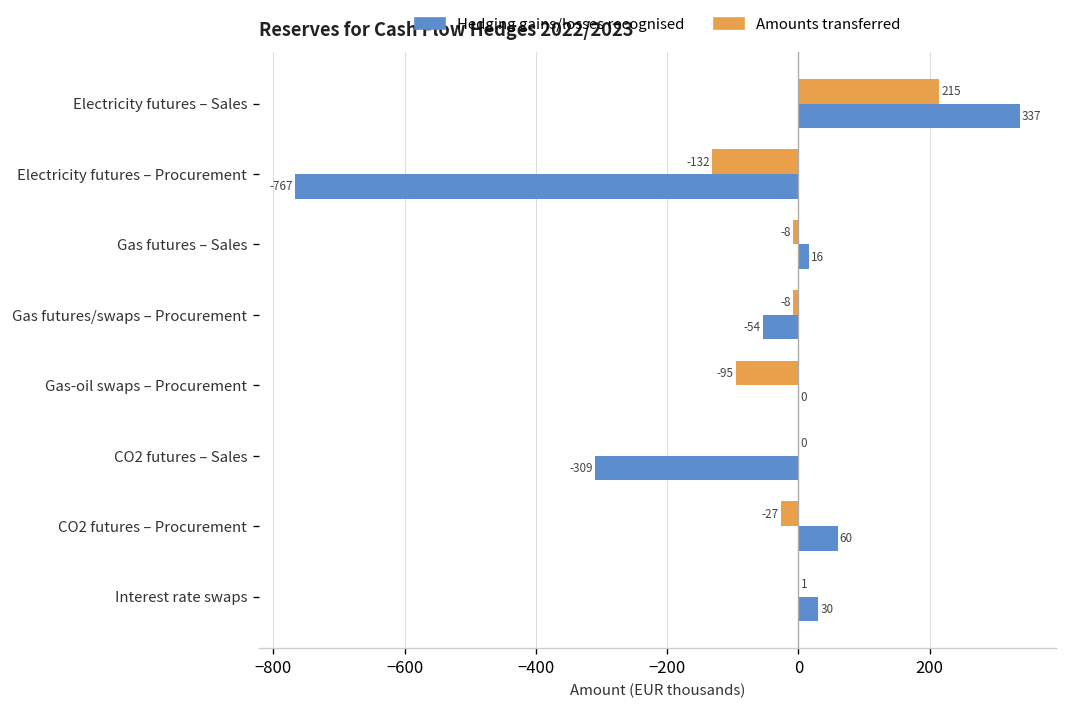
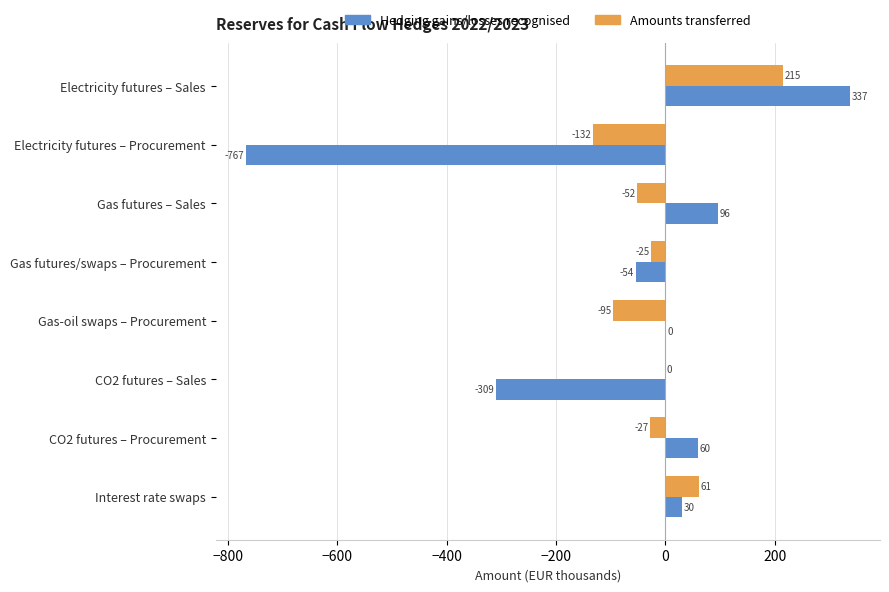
  {
    "Hedging gains/losses recognised": {
      "Electricity futures – Sales": 337,
      "Electricity futures – Procurement": -767,
-     "Gas futures – Sales": 16,
+     "Gas futures – Sales": 96,
      "Gas futures/swaps – Procurement": -54,
      "Gas-oil swaps – Procurement": 0,
      "CO2 futures – Sales": -309,
      "CO2 futures – Procurement": 60,
      "Interest rate swaps": 30
    },
    "Amounts transferred": {
      "Electricity futures – Sales": 215,
      "Electricity futures – Procurement": -132,
-     "Gas futures – Sales": -8,
-     "Gas futures/swaps – Procurement": -8,
+     "Gas futures – Sales": -52,
+     "Gas futures/swaps – Procurement": -25,
      "Gas-oil swaps – Procurement": -95,
      "CO2 futures – Sales": 0,
      "CO2 futures – Procurement": -27,
-     "Interest rate swaps": 1
+     "Interest rate swaps": 61
    }
  }
